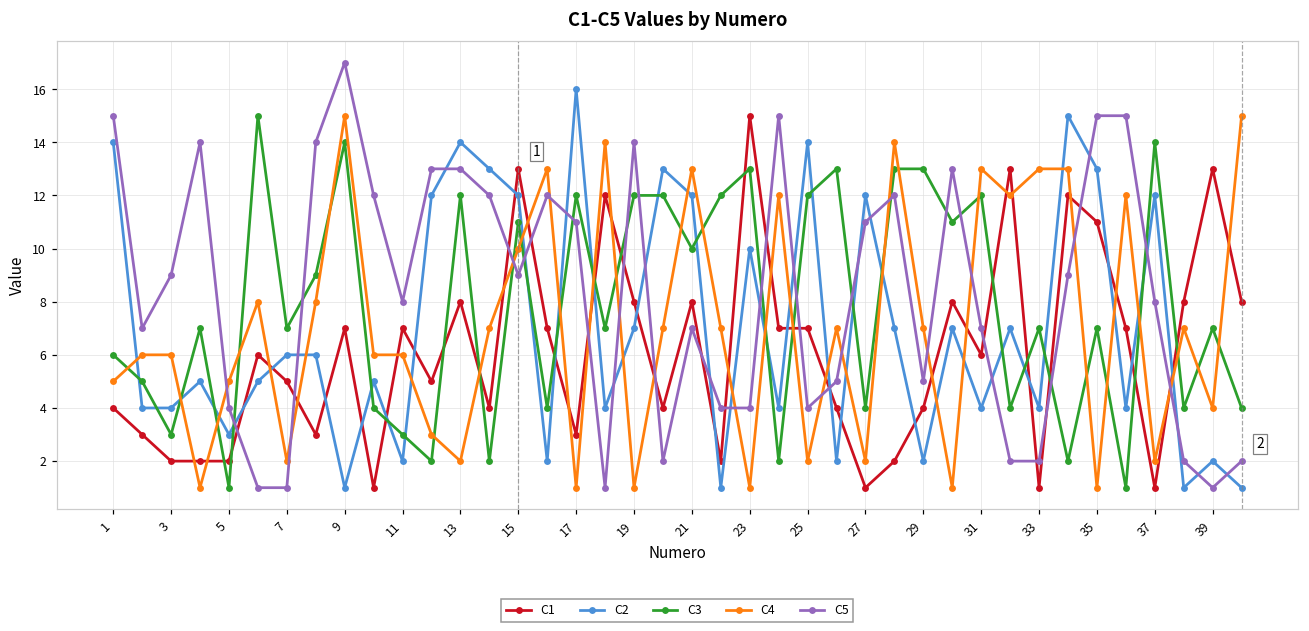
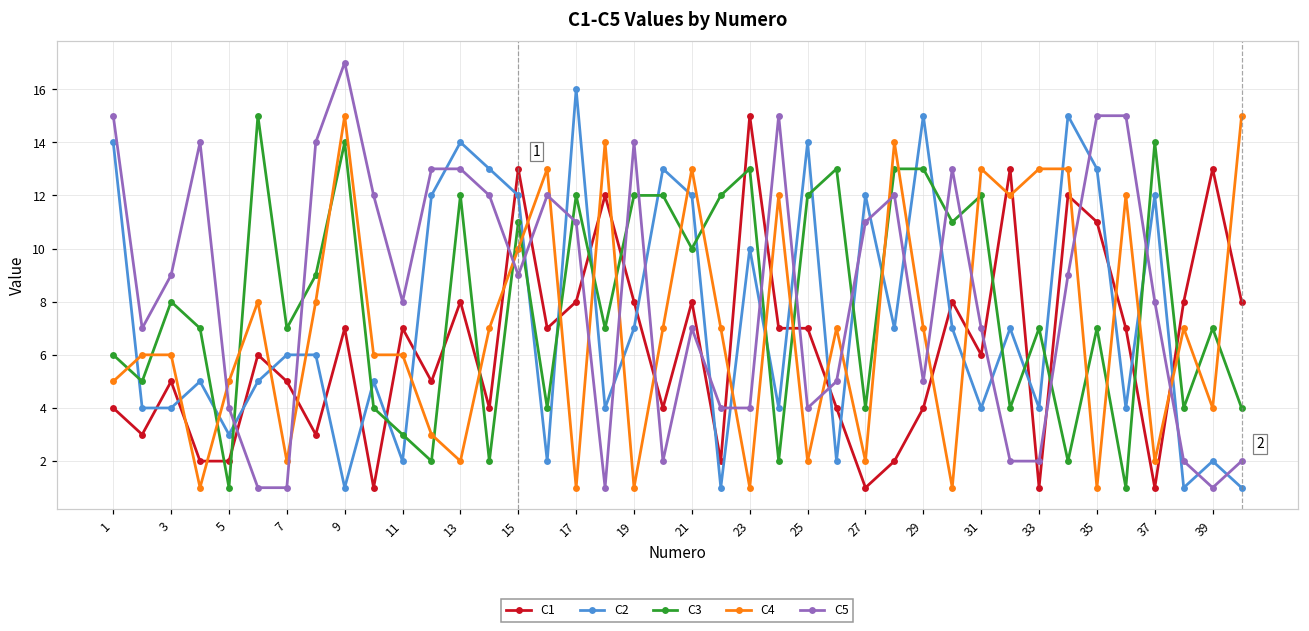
  {
    "C1": {
      "1": 4,
-     "3": 2,
+     "3": 5,
      "5": 2,
      "7": 5,
      "9": 7,
      "11": 7,
      "13": 8,
      "15": 13,
-     "17": 3,
+     "17": 8,
      "19": 8,
      "21": 8,
      "23": 15,
      "25": 7,
      "27": 1,
      "29": 4,
      "31": 6,
      "33": 1,
      "35": 11,
      "37": 1,
      "39": 13
    },
    "C2": {
      "1": 14,
      "3": 4,
      "5": 3,
      "7": 6,
      "9": 1,
      "11": 2,
      "13": 14,
      "15": 12,
      "17": 16,
      "19": 7,
      "21": 12,
      "23": 10,
      "25": 14,
      "27": 12,
-     "29": 2,
+     "29": 15,
      "31": 4,
      "33": 4,
      "35": 13,
      "37": 12,
      "39": 2
    },
    "C3": {
      "1": 6,
-     "3": 3,
+     "3": 8,
      "5": 1,
      "7": 7,
      "9": 14,
      "11": 3,
      "13": 12,
      "15": 11,
      "17": 12,
      "19": 12,
      "21": 10,
      "23": 13,
      "25": 12,
      "27": 4,
      "29": 13,
      "31": 12,
      "33": 7,
      "35": 7,
      "37": 14,
      "39": 7
    },
    "C4": {
      "1": 5,
      "3": 6,
      "5": 5,
      "7": 2,
      "9": 15,
      "11": 6,
      "13": 2,
      "15": 10,
      "17": 1,
      "19": 1,
      "21": 13,
      "23": 1,
      "25": 2,
      "27": 2,
      "29": 7,
      "31": 13,
      "33": 13,
      "35": 1,
      "37": 2,
      "39": 4
    },
    "C5": {
      "1": 15,
      "3": 9,
      "5": 4,
      "7": 1,
      "9": 17,
      "11": 8,
      "13": 13,
      "15": 9,
      "17": 11,
      "19": 14,
      "21": 7,
      "23": 4,
      "25": 4,
      "27": 11,
      "29": 5,
      "31": 7,
      "33": 2,
      "35": 15,
      "37": 8,
      "39": 1
    }
  }
